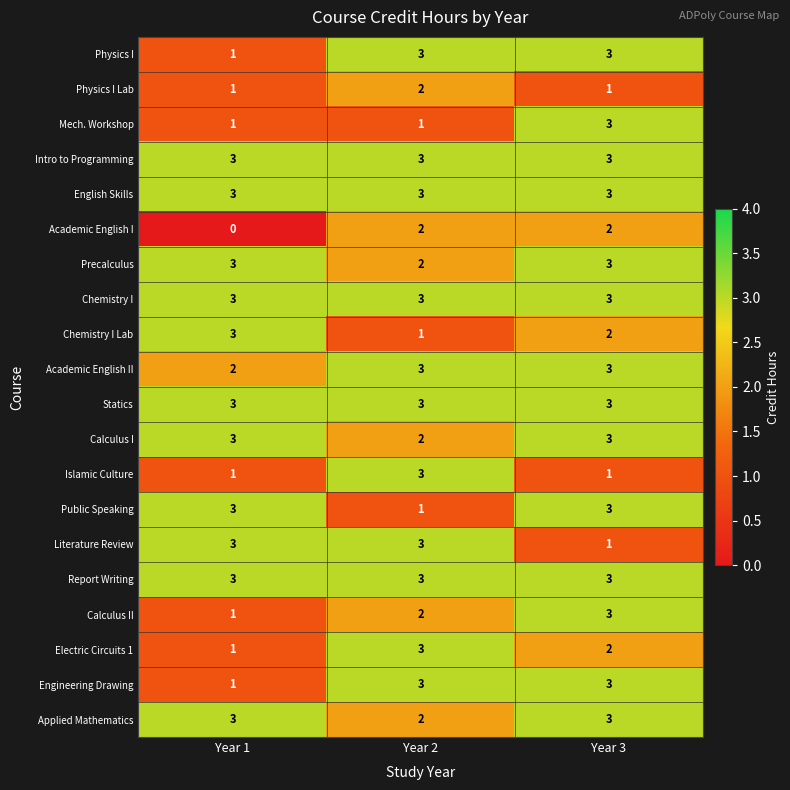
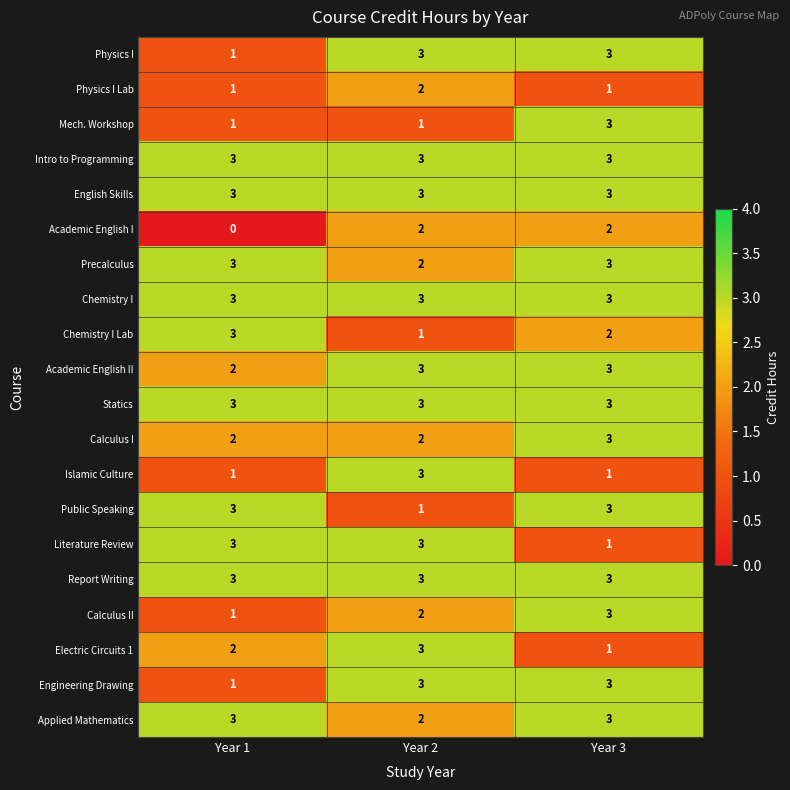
  {
    "Physics I": {
      "Year 1": 1,
      "Year 2": 3,
      "Year 3": 3
    },
    "Physics I Lab": {
      "Year 1": 1,
      "Year 2": 2,
      "Year 3": 1
    },
    "Mech. Workshop": {
      "Year 1": 1,
      "Year 2": 1,
      "Year 3": 3
    },
    "Intro to Programming": {
      "Year 1": 3,
      "Year 2": 3,
      "Year 3": 3
    },
    "English Skills": {
      "Year 1": 3,
      "Year 2": 3,
      "Year 3": 3
    },
    "Academic English I": {
      "Year 1": 0,
      "Year 2": 2,
      "Year 3": 2
    },
    "Precalculus": {
      "Year 1": 3,
      "Year 2": 2,
      "Year 3": 3
    },
    "Chemistry I": {
      "Year 1": 3,
      "Year 2": 3,
      "Year 3": 3
    },
    "Chemistry I Lab": {
      "Year 1": 3,
      "Year 2": 1,
      "Year 3": 2
    },
    "Academic English II": {
      "Year 1": 2,
      "Year 2": 3,
      "Year 3": 3
    },
    "Statics": {
      "Year 1": 3,
      "Year 2": 3,
      "Year 3": 3
    },
    "Calculus I": {
-     "Year 1": 3,
+     "Year 1": 2,
      "Year 2": 2,
      "Year 3": 3
    },
    "Islamic Culture": {
      "Year 1": 1,
      "Year 2": 3,
      "Year 3": 1
    },
    "Public Speaking": {
      "Year 1": 3,
      "Year 2": 1,
      "Year 3": 3
    },
    "Literature Review": {
      "Year 1": 3,
      "Year 2": 3,
      "Year 3": 1
    },
    "Report Writing": {
      "Year 1": 3,
      "Year 2": 3,
      "Year 3": 3
    },
    "Calculus II": {
      "Year 1": 1,
      "Year 2": 2,
      "Year 3": 3
    },
    "Electric Circuits 1": {
-     "Year 1": 1,
+     "Year 1": 2,
      "Year 2": 3,
-     "Year 3": 2
+     "Year 3": 1
    },
    "Engineering Drawing": {
      "Year 1": 1,
      "Year 2": 3,
      "Year 3": 3
    },
    "Applied Mathematics": {
      "Year 1": 3,
      "Year 2": 2,
      "Year 3": 3
    }
  }
